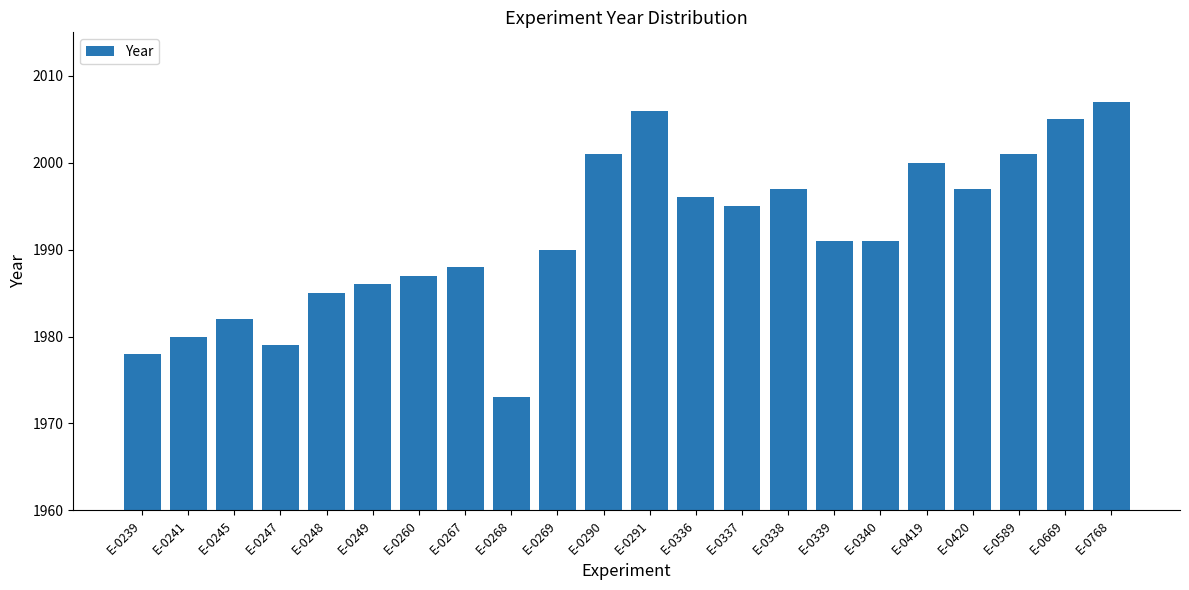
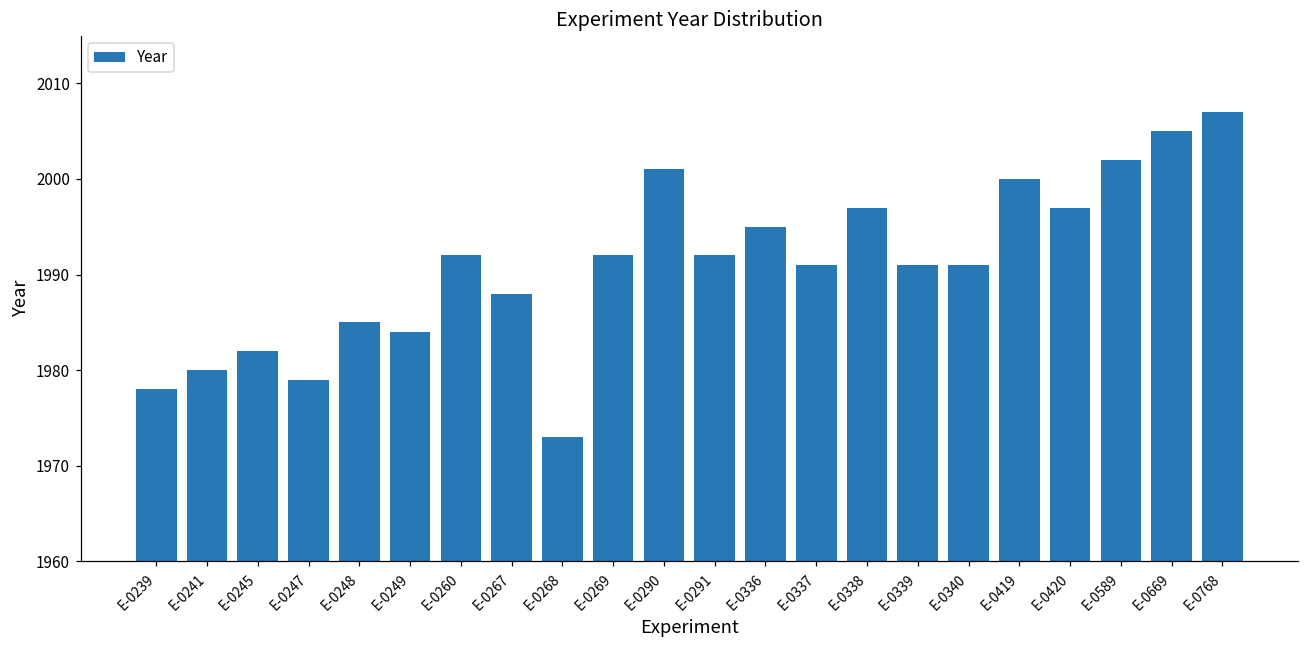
  {
    "E-0239": 1978,
    "E-0241": 1980,
    "E-0245": 1982,
    "E-0247": 1979,
    "E-0248": 1985,
-   "E-0249": 1986,
-   "E-0260": 1987,
+   "E-0249": 1984,
+   "E-0260": 1992,
    "E-0267": 1988,
    "E-0268": 1973,
-   "E-0269": 1990,
+   "E-0269": 1992,
    "E-0290": 2001,
-   "E-0291": 2006,
-   "E-0336": 1996,
-   "E-0337": 1995,
+   "E-0291": 1992,
+   "E-0336": 1995,
+   "E-0337": 1991,
    "E-0338": 1997,
    "E-0339": 1991,
    "E-0340": 1991,
    "E-0419": 2000,
    "E-0420": 1997,
-   "E-0589": 2001,
+   "E-0589": 2002,
    "E-0669": 2005,
    "E-0768": 2007
  }
